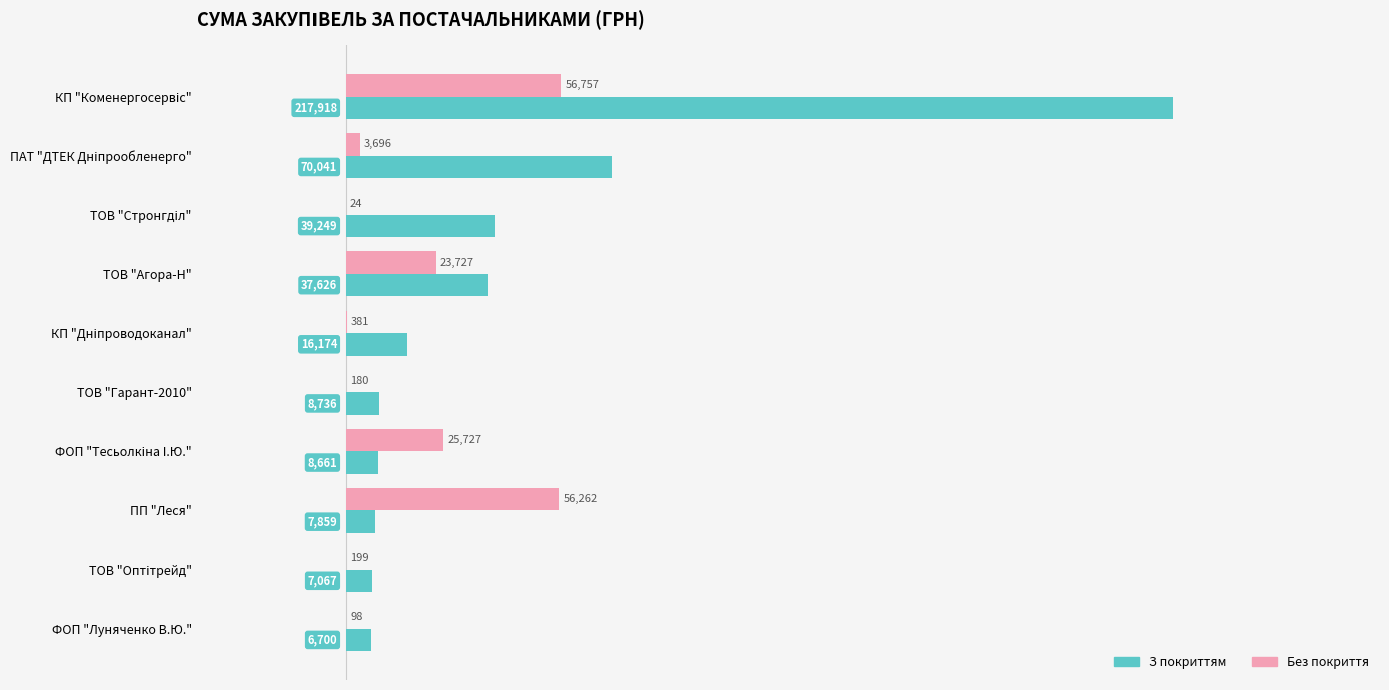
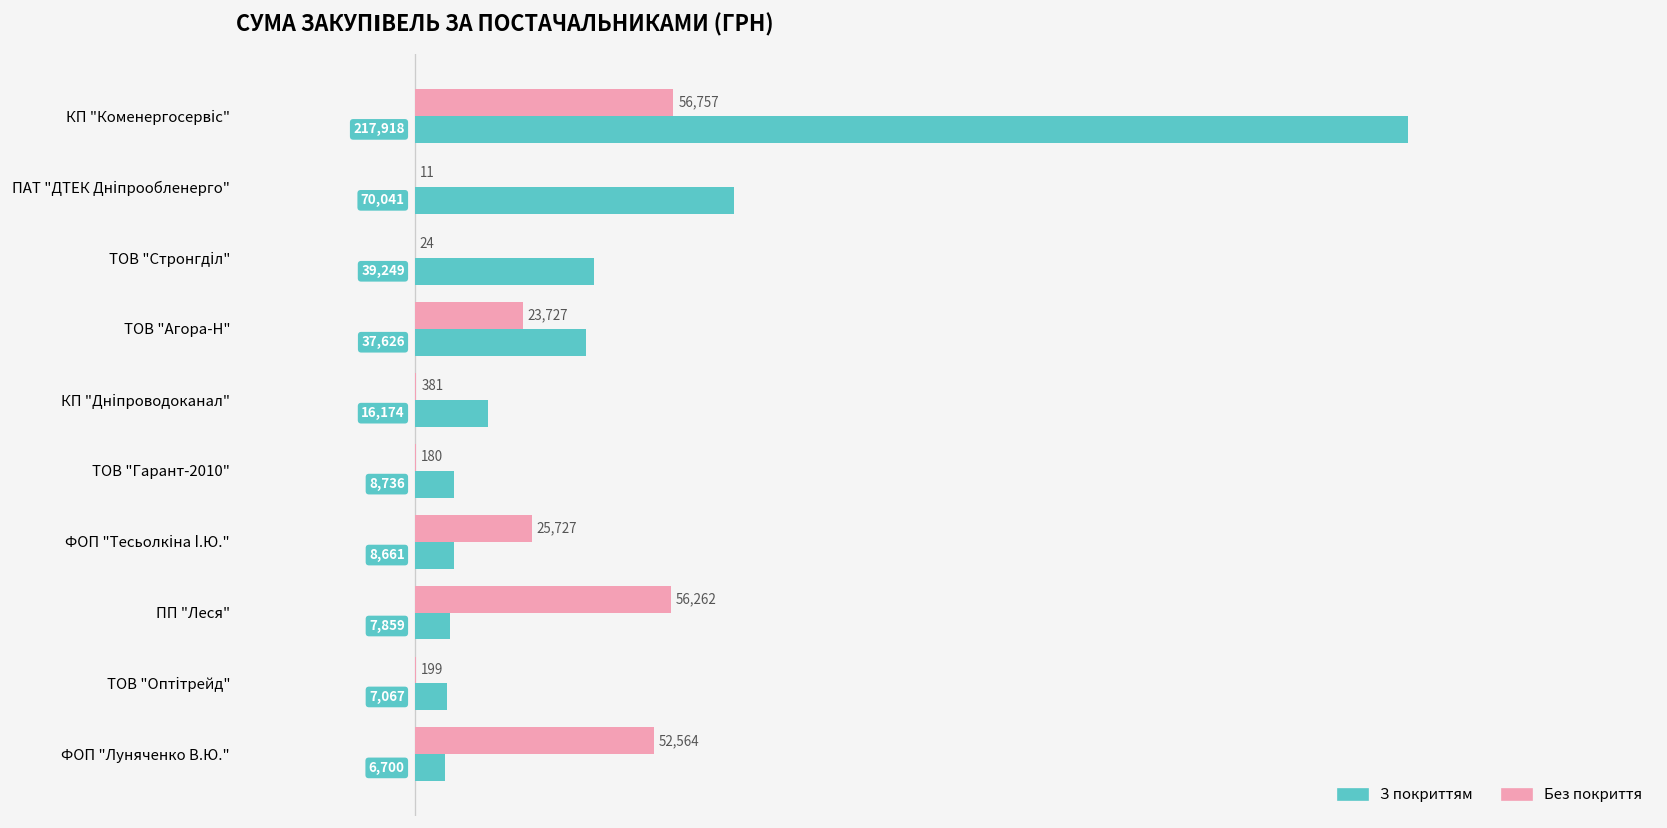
  {
    "Без покриття": {
      "КП \"Коменергосервіс\"": "56,757",
-     "ПАТ \"ДТЕК Дніпрообленерго\"": "3,696",
+     "ПАТ \"ДТЕК Дніпрообленерго\"": "11",
      "ТОВ \"Стронгділ\"": "24",
      "ТОВ \"Агора-Н\"": "23,727",
      "КП \"Дніпроводоканал\"": "381",
      "ТОВ \"Гарант-2010\"": "180",
      "ФОП \"Тесьолкіна І.Ю.\"": "25,727",
      "ПП \"Леся\"": "56,262",
      "ТОВ \"Оптітрейд\"": "199",
-     "ФОП \"Луняченко В.Ю.\"": "98"
+     "ФОП \"Луняченко В.Ю.\"": "52,564"
    }
  }
